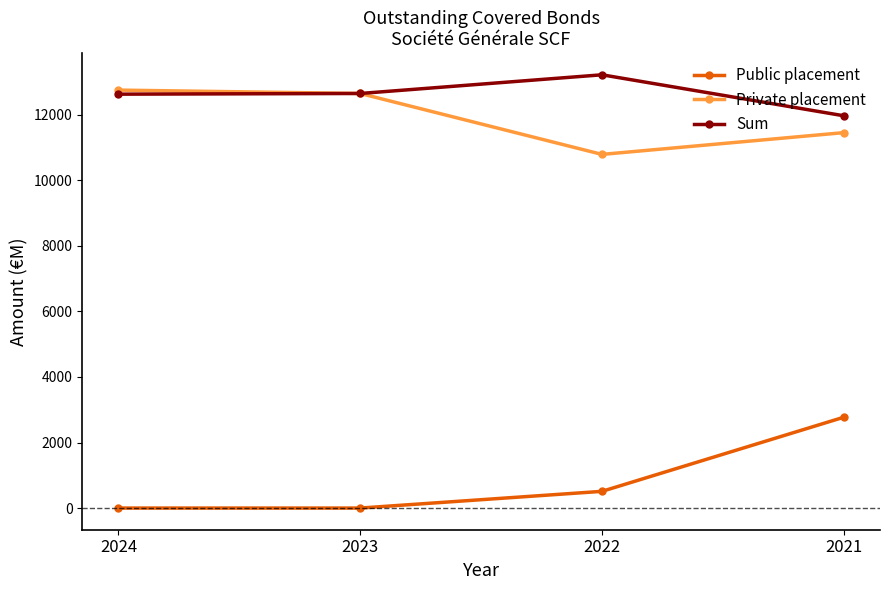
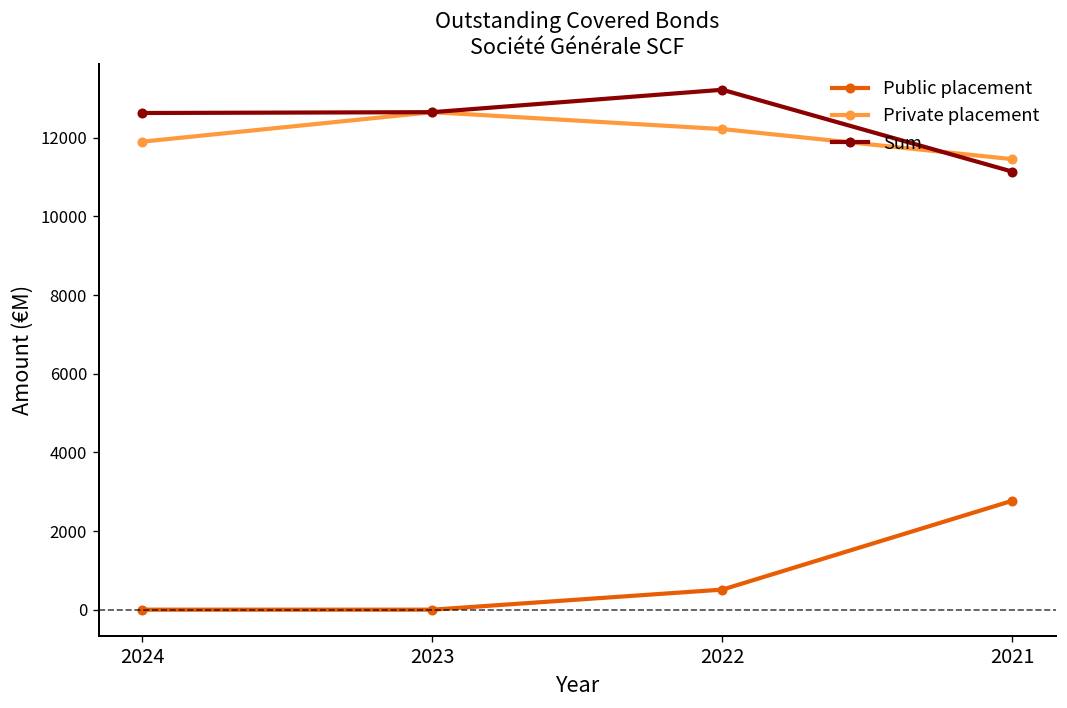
  {
    "Public placement": {
      "2024": 0,
      "2023": 0,
      "2022": 500,
      "2021": 2800
    },
    "Private placement": {
-     "2024": 12800,
-     "2022": 10800,
+     "2024": 11900,
+     "2022": 12200,
      "2021": 11500
    },
    "Sum": {
      "2024": 12600,
      "2022": 13200,
-     "2021": 12000
+     "2021": 11100
    }
  }
